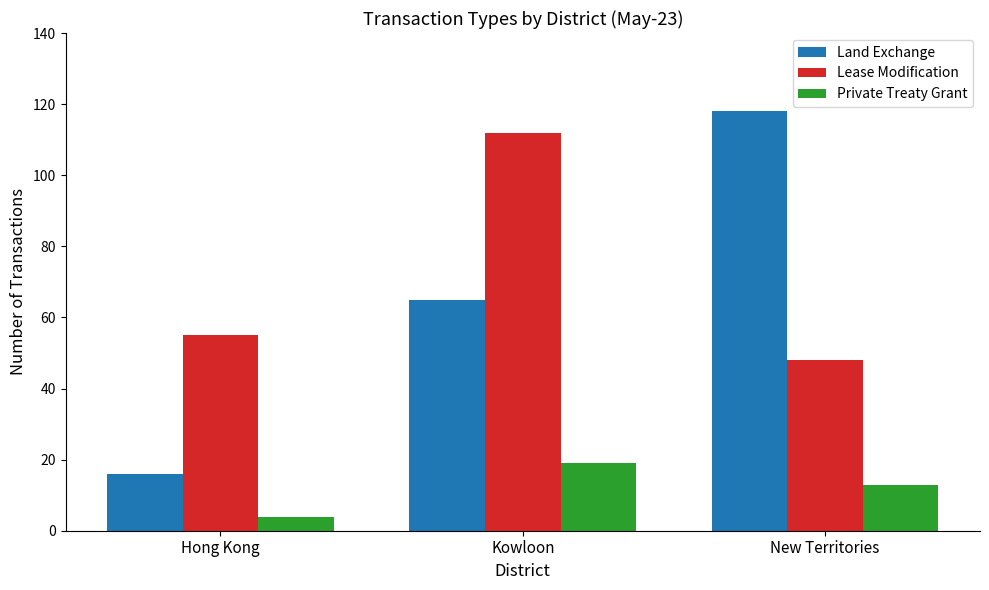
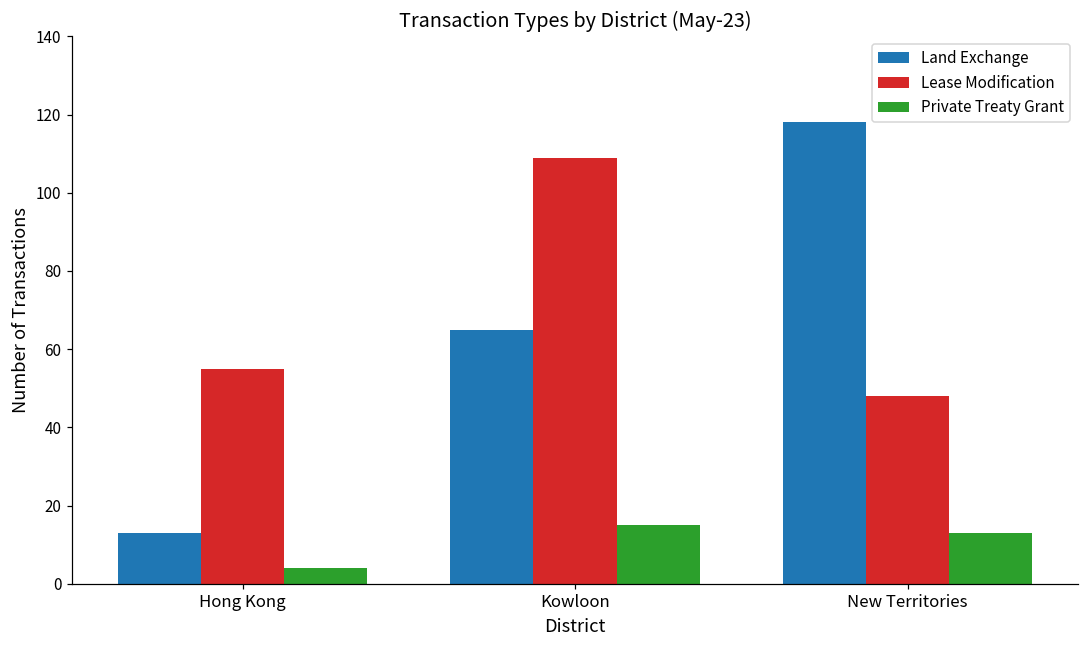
  {
    "Land Exchange": {
-     "Hong Kong": 16,
+     "Hong Kong": 13,
      "Kowloon": 65,
      "New Territories": 118
    },
    "Lease Modification": {
      "Hong Kong": 55,
-     "Kowloon": 112,
+     "Kowloon": 109,
      "New Territories": 48
    },
    "Private Treaty Grant": {
      "Hong Kong": 4,
-     "Kowloon": 19,
+     "Kowloon": 15,
      "New Territories": 13
    }
  }
